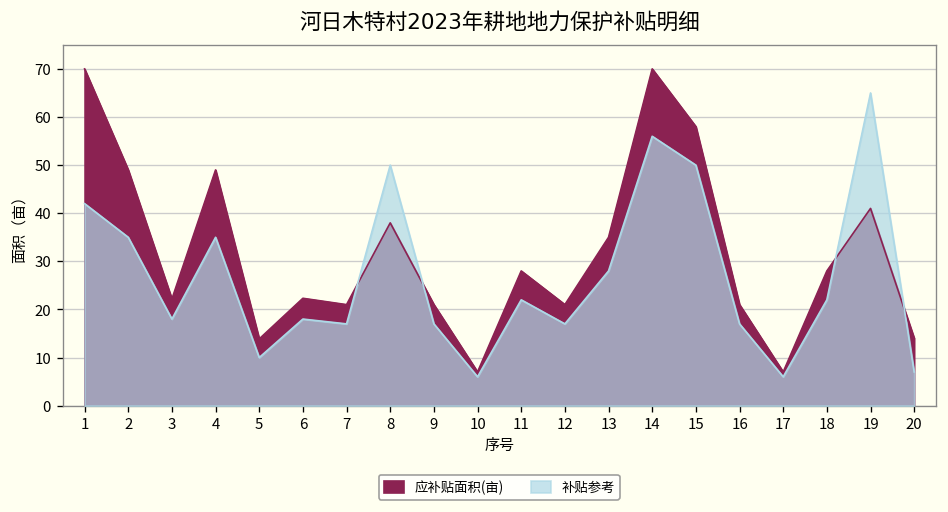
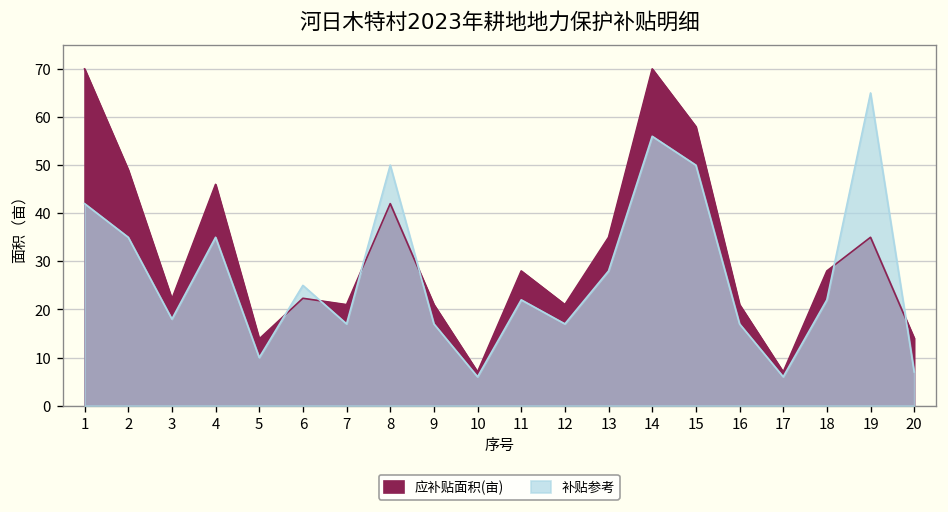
  {
    "应补贴面积(亩)": {
      "1": 70,
      "2": 49,
      "3": 22,
-     "4": 49,
+     "4": 46,
      "5": 14,
      "6": 22,
      "7": 21,
-     "8": 38,
+     "8": 42,
      "9": 21,
      "10": 7,
      "11": 28,
      "12": 21,
      "13": 35,
      "14": 70,
      "15": 58,
      "16": 21,
      "17": 7,
      "18": 28,
-     "19": 41,
+     "19": 35,
      "20": 14
    },
    "补贴参考": {
      "1": 42,
      "2": 35,
      "3": 18,
      "4": 35,
      "5": 10,
-     "6": 18,
+     "6": 25,
      "7": 17,
      "8": 50,
      "9": 17,
      "10": 6,
      "11": 22,
      "12": 17,
      "13": 28,
      "14": 56,
      "15": 50,
      "16": 17,
      "17": 6,
      "18": 22,
      "19": 65,
      "20": 7
    }
  }
